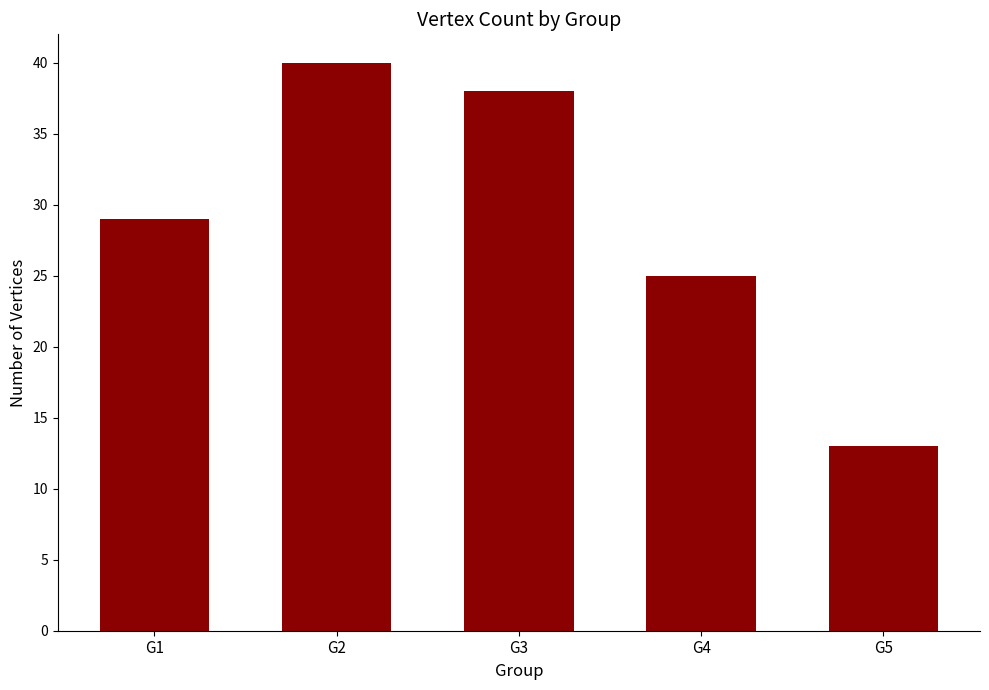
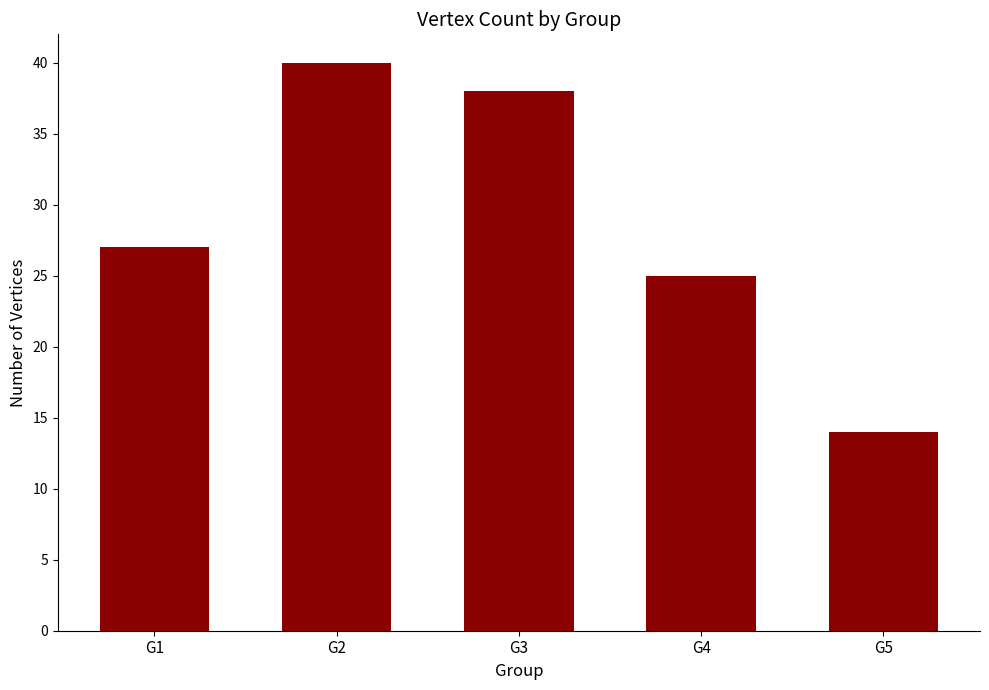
  {
-   "G1": 29,
+   "G1": 27,
    "G2": 40,
    "G3": 38,
    "G4": 25,
-   "G5": 13
+   "G5": 14
  }
